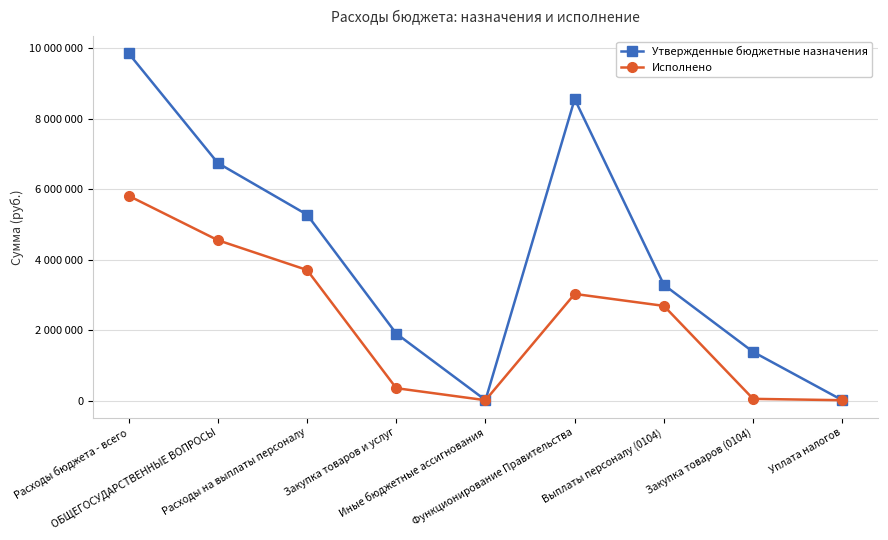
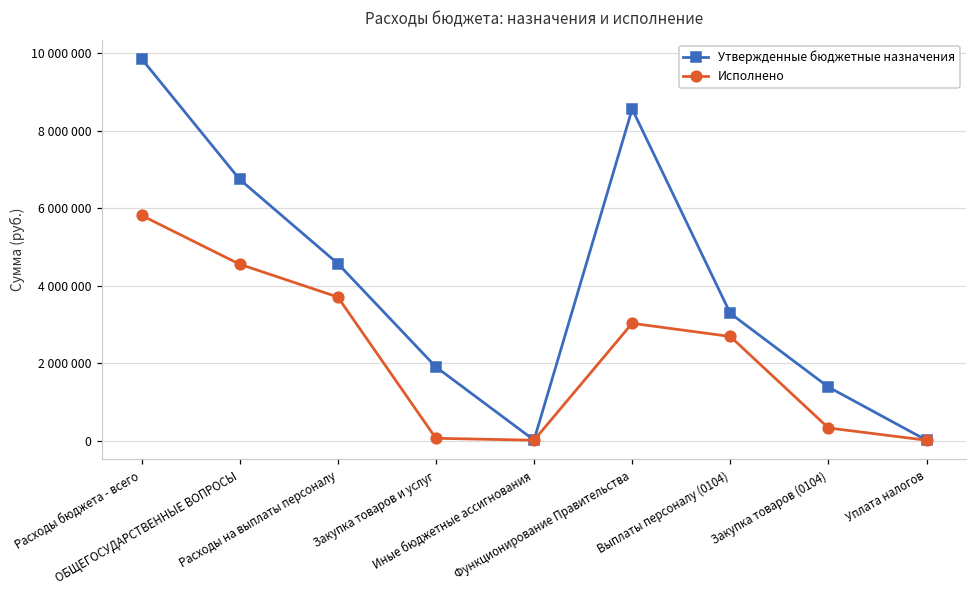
  {
    "Утвержденные бюджетные назначения": {
      "Расходы бюджета - всего": 9900000,
      "ОБЩЕГОСУДАРСТВЕННЫЕ ВОПРОСЫ": 6700000,
-     "Расходы на выплаты персоналу": 5300000,
+     "Расходы на выплаты персоналу": 4600000,
      "Закупка товаров и услуг": 1900000,
      "Функционирование Правительства": 8600000,
      "Выплаты персоналу (0104)": 3300000,
      "Закупка товаров (0104)": 1400000
    },
    "Исполнено": {
      "Расходы бюджета - всего": 5800000,
      "ОБЩЕГОСУДАРСТВЕННЫЕ ВОПРОСЫ": 4600000,
      "Расходы на выплаты персоналу": 3700000,
-     "Закупка товаров и услуг": 400000,
+     "Закупка товаров и услуг": 100000,
      "Функционирование Правительства": 3000000,
      "Выплаты персоналу (0104)": 2700000,
-     "Закупка товаров (0104)": 100000
+     "Закупка товаров (0104)": 300000
    }
  }
